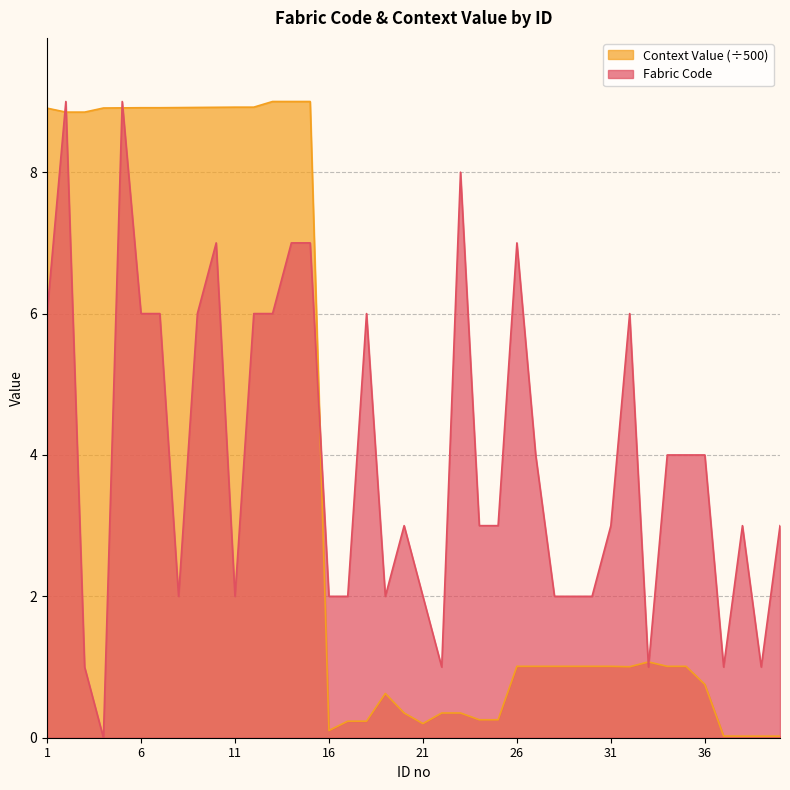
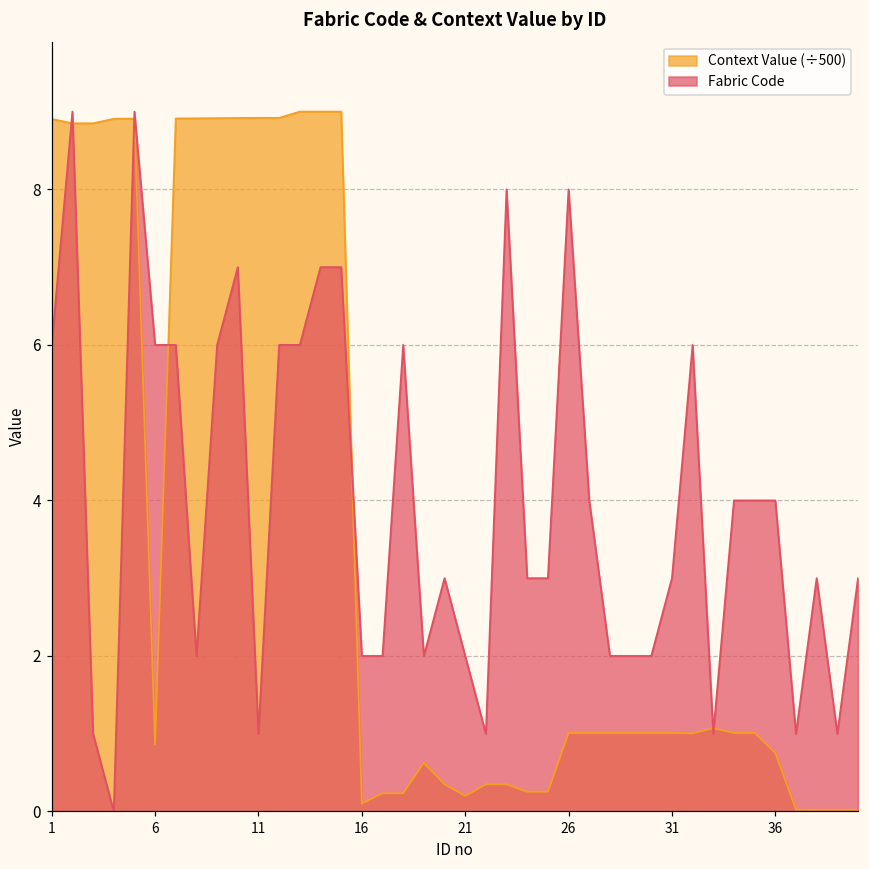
  {
    "Context Value (÷500)": {
      "1": 8.9,
-     "6": 8.9,
+     "6": 0.9,
      "11": 8.9,
      "16": 0.1,
      "21": 0.2,
      "26": 1.0,
      "31": 1.0,
      "36": 0.8
    },
    "Fabric Code": {
      "1": 6,
      "6": 6,
-     "11": 2,
+     "11": 1,
      "16": 2,
      "21": 2,
-     "26": 7,
+     "26": 8,
      "31": 3,
      "36": 4
    }
  }
